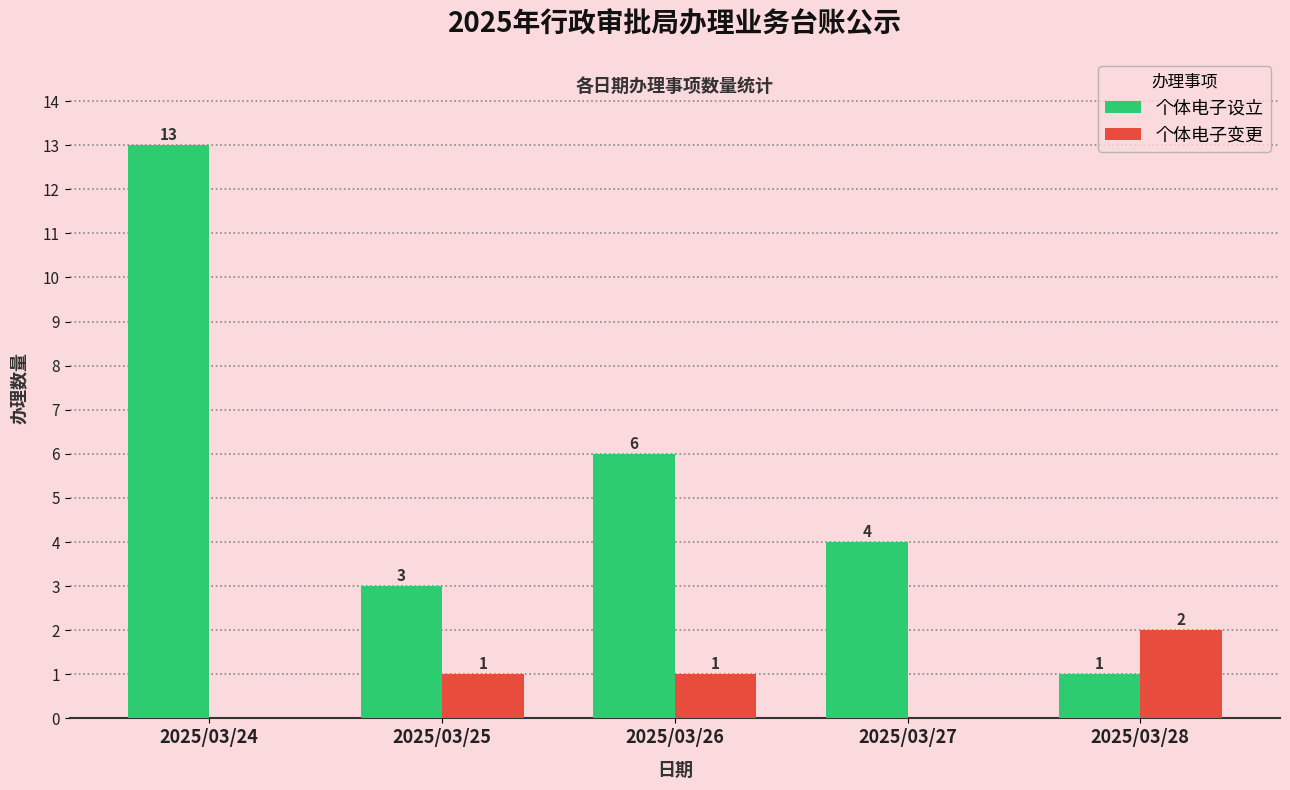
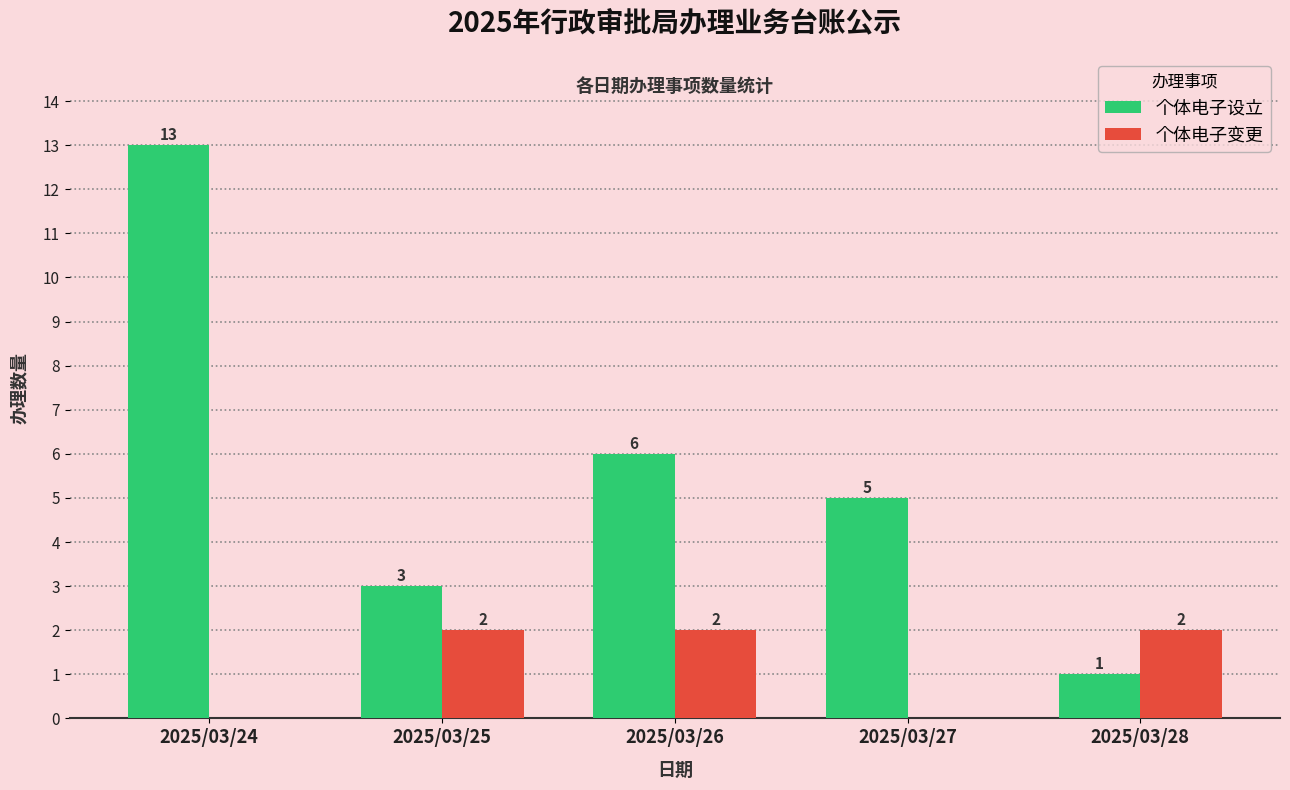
  {
    "个体电子设立": {
      "2025/03/24": 13,
      "2025/03/25": 3,
      "2025/03/26": 6,
-     "2025/03/27": 4,
+     "2025/03/27": 5,
      "2025/03/28": 1
    },
    "个体电子变更": {
-     "2025/03/25": 1,
-     "2025/03/26": 1,
+     "2025/03/25": 2,
+     "2025/03/26": 2,
      "2025/03/28": 2
    }
  }
